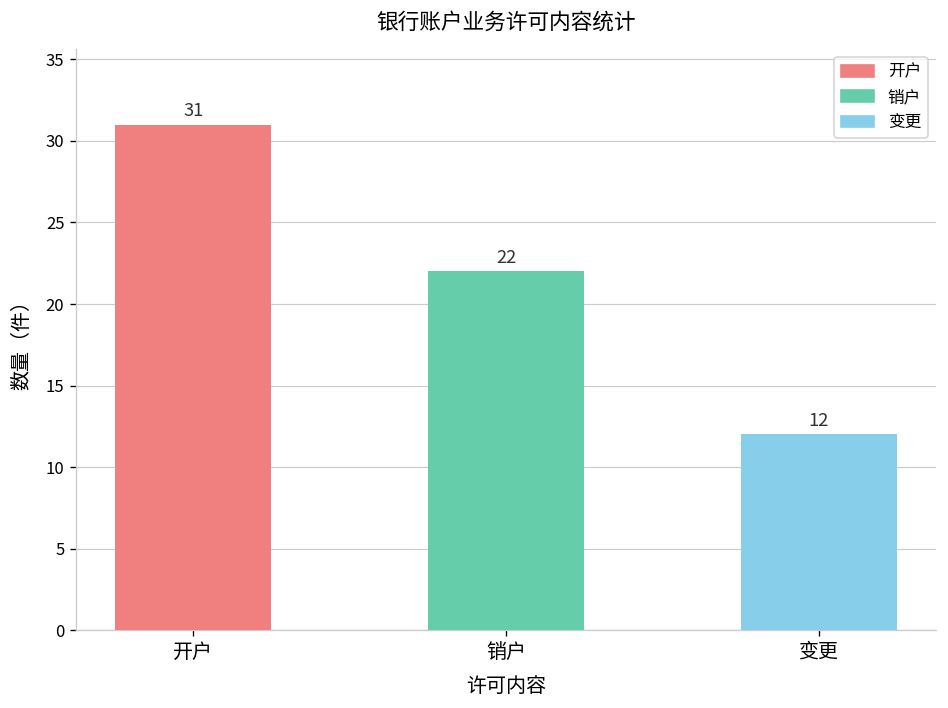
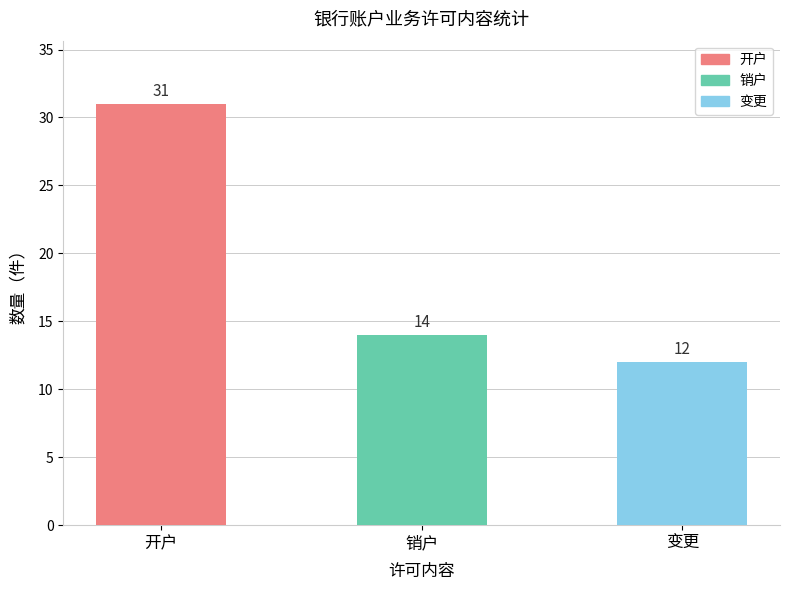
  {
    "开户": 31,
-   "销户": 22,
+   "销户": 14,
    "变更": 12
  }
